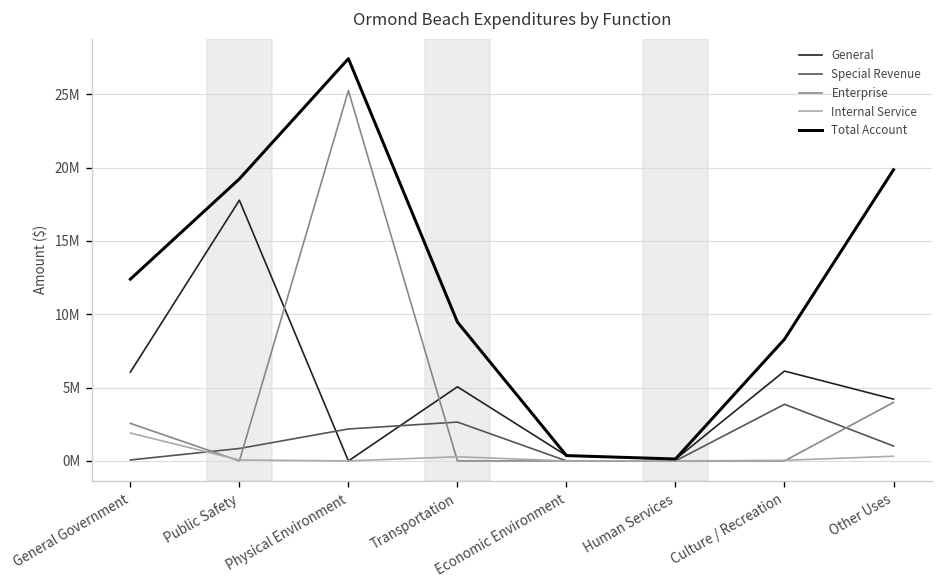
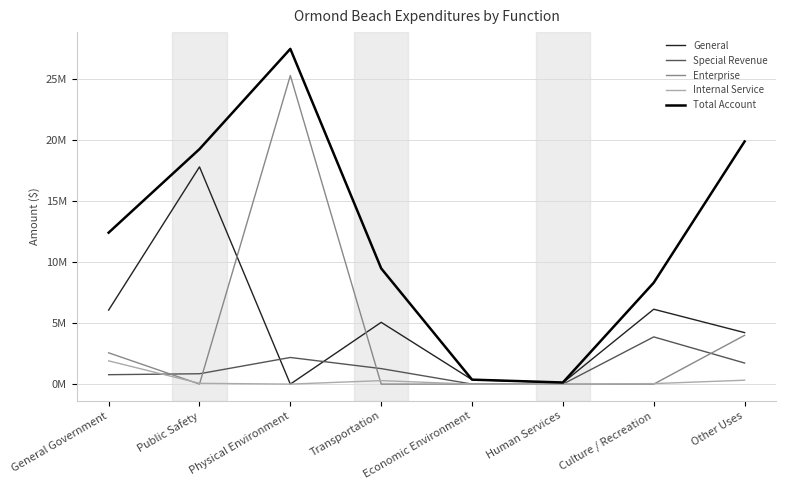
  {
    "Special Revenue": {
-     "General Government": 100000,
+     "General Government": 800000,
      "Public Safety": 800000,
      "Physical Environment": 2200000,
-     "Transportation": 2600000,
+     "Transportation": 1300000,
      "Culture / Recreation": 3900000,
-     "Other Uses": 1000000
+     "Other Uses": 1700000
    }
  }
